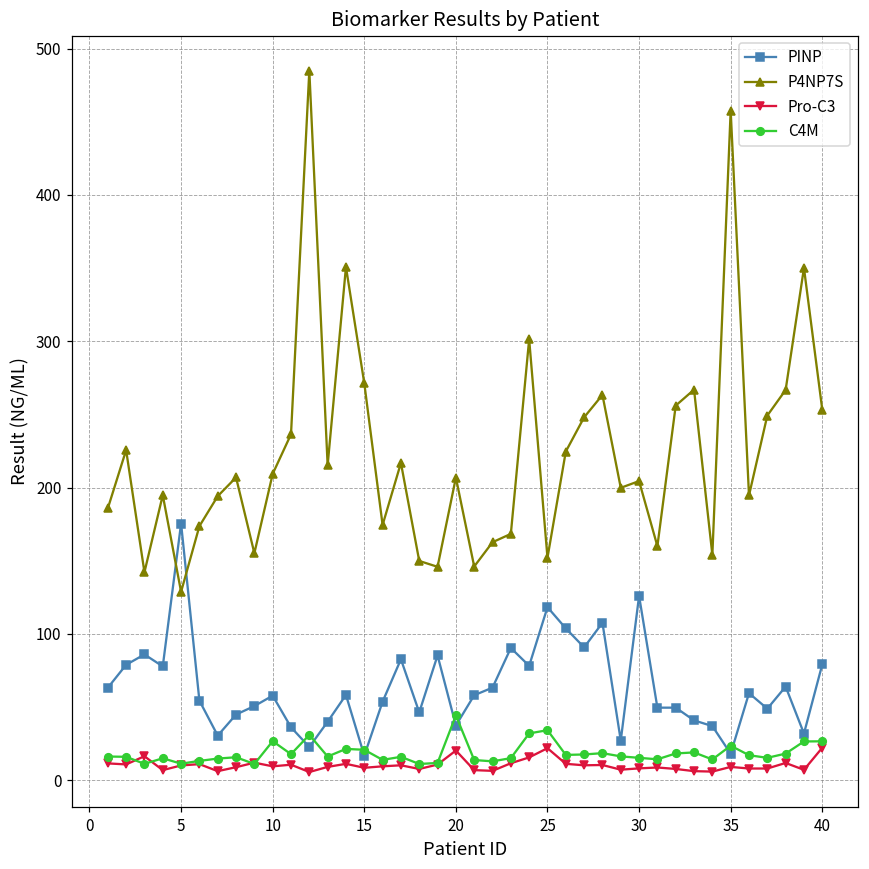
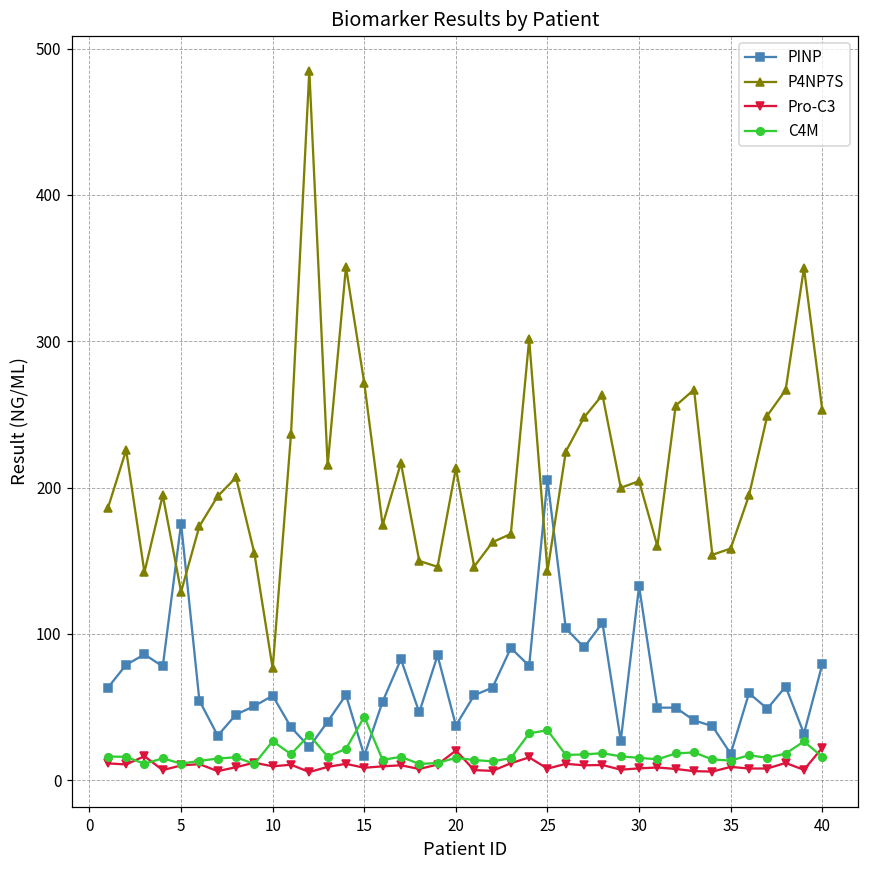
  {
    "PINP": {
      "5": 175,
      "10": 58,
      "15": 17,
      "20": 37,
-     "25": 118,
-     "30": 126,
+     "25": 205,
+     "30": 133,
      "35": 18,
      "40": 79
    },
    "P4NP7S": {
      "5": 129,
-     "10": 209,
+     "10": 76,
      "15": 271,
-     "20": 207,
-     "25": 152,
+     "20": 213,
+     "25": 143,
      "30": 204,
-     "35": 458,
+     "35": 158,
      "40": 253
    },
    "Pro-C3": {
      "10": 9,
      "15": 8,
      "20": 20,
-     "25": 22,
+     "25": 8,
      "30": 8,
      "35": 9,
      "40": 22
    },
    "C4M": {
      "10": 27,
-     "15": 21,
-     "20": 44,
+     "15": 43,
+     "20": 15,
      "25": 34,
      "30": 15,
-     "35": 24,
-     "40": 27
+     "35": 13,
+     "40": 16
    }
  }
